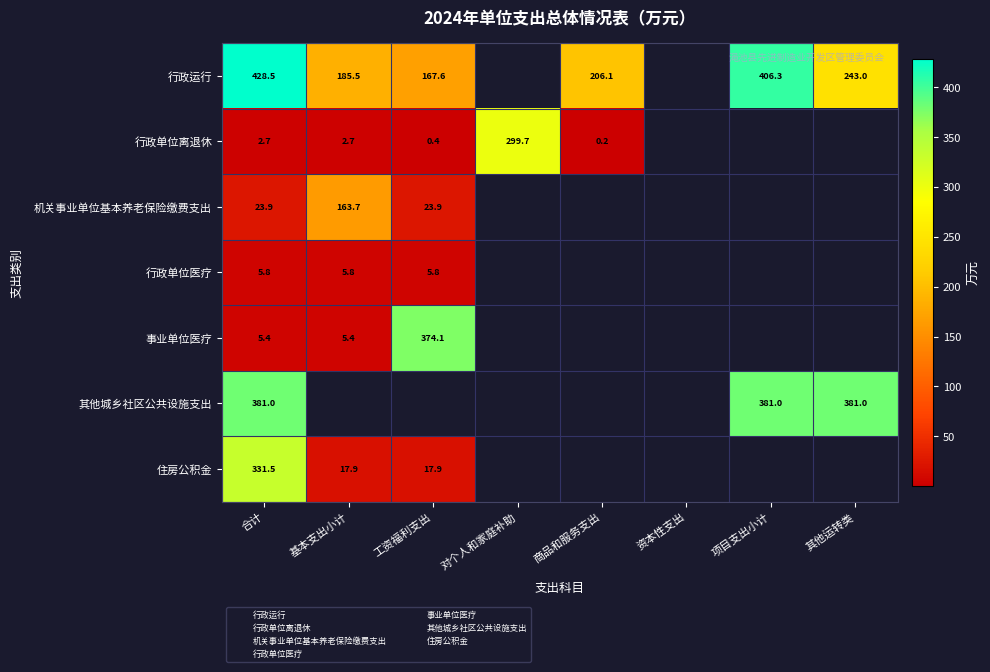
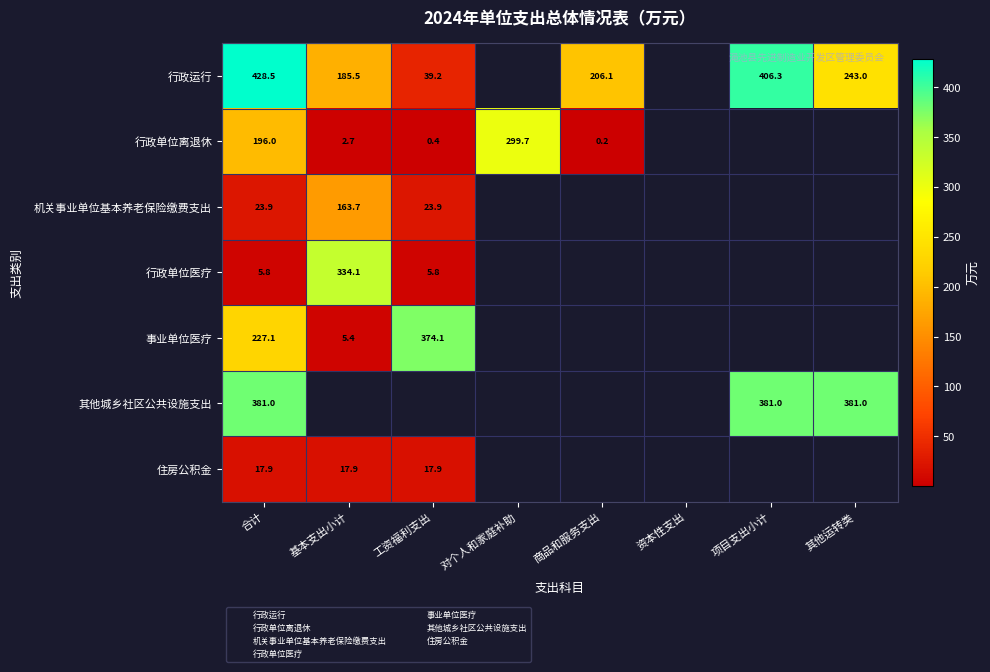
  {
    "行政运行": {
-     "工资福利支出": 167.6
+     "工资福利支出": 39.2
    },
    "行政单位离退休": {
-     "合计": 2.7
+     "合计": 196.0
    },
    "行政单位医疗": {
-     "基本支出小计": 5.8
+     "基本支出小计": 334.1
    },
    "事业单位医疗": {
-     "合计": 5.4
+     "合计": 227.1
    },
    "住房公积金": {
-     "合计": 331.5
+     "合计": 17.9
    }
  }
